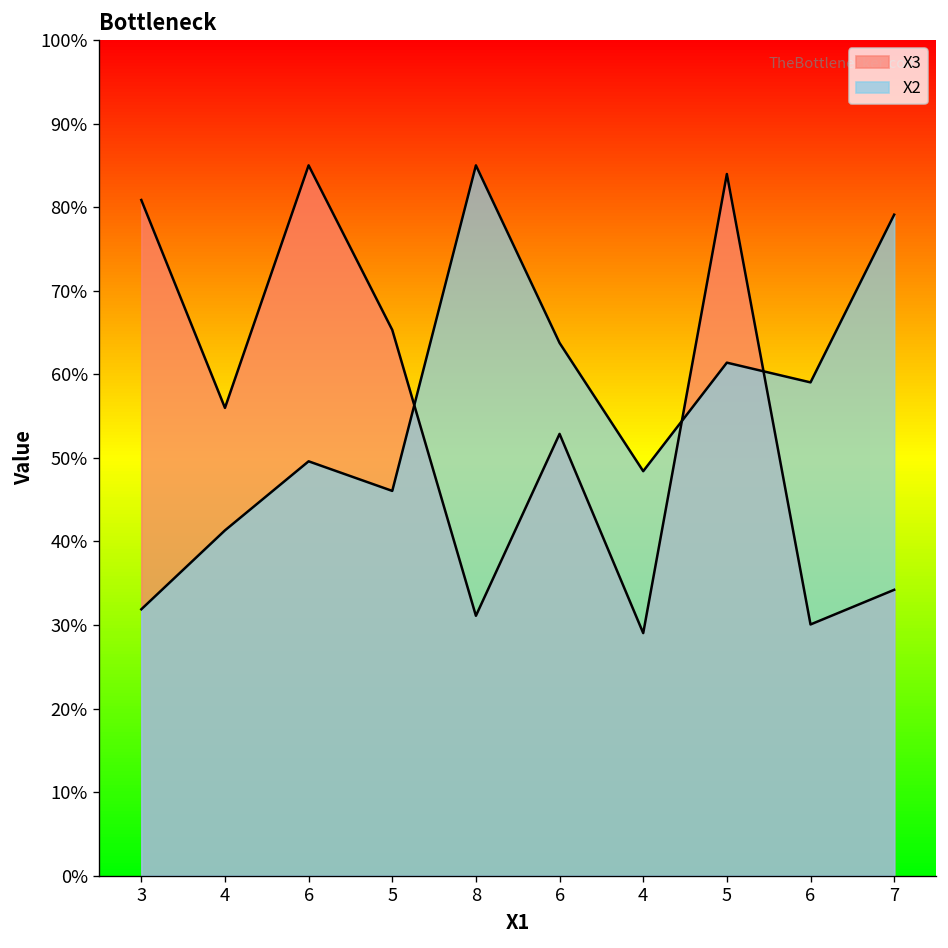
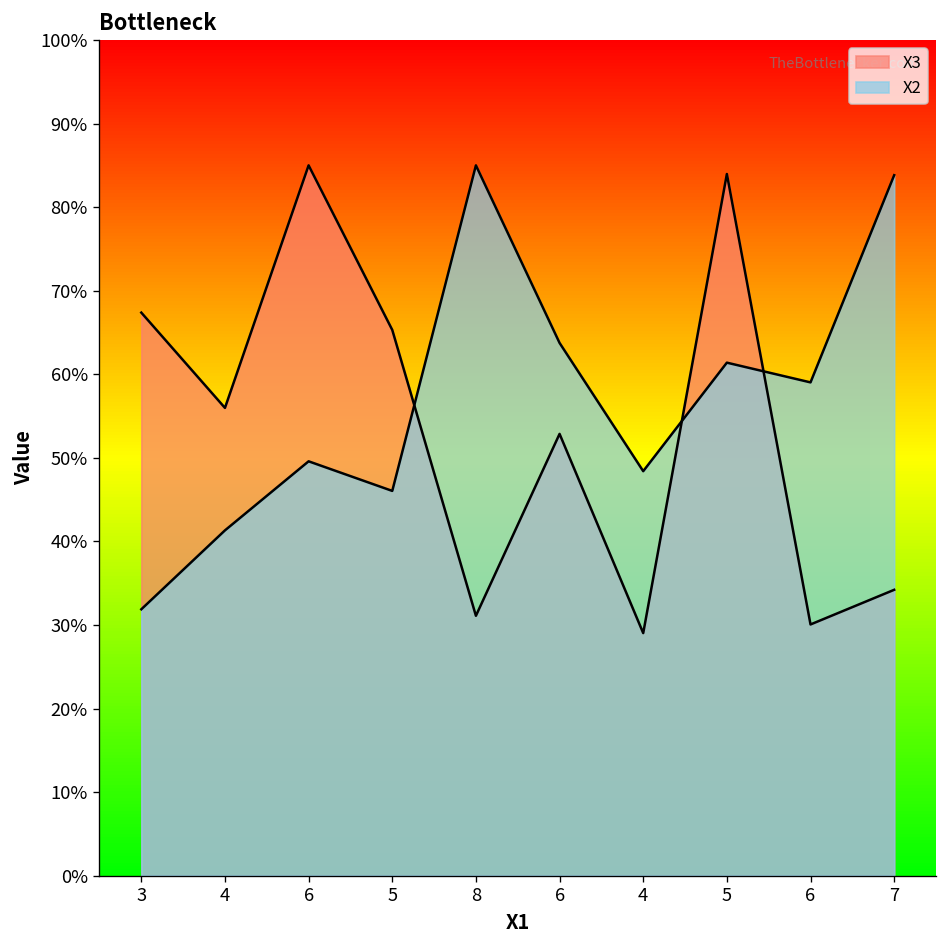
  {
    "X3": {
-     "3": "81%",
+     "3": "67%",
      "8": "31%",
      "7": "34%"
    },
    "X2": {
      "3": "32%",
      "8": "85%",
-     "7": "79%"
+     "7": "84%"
    }
  }
